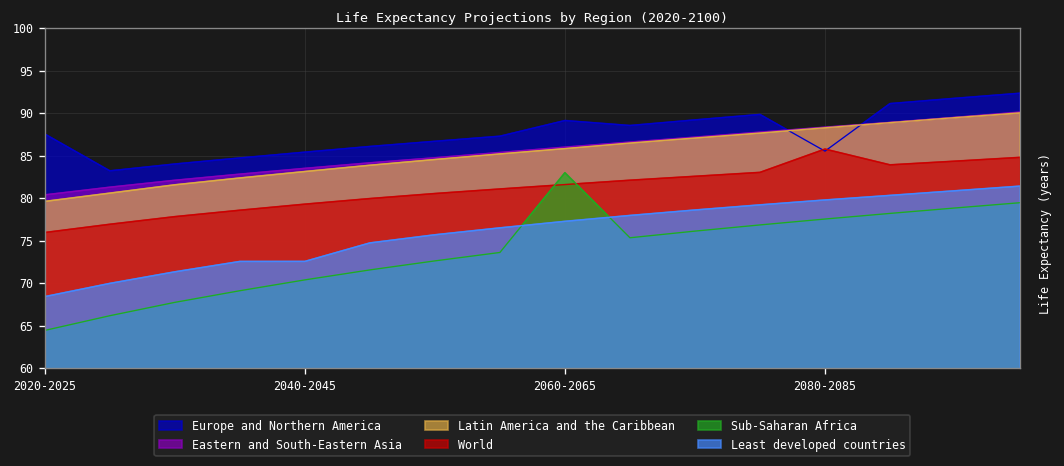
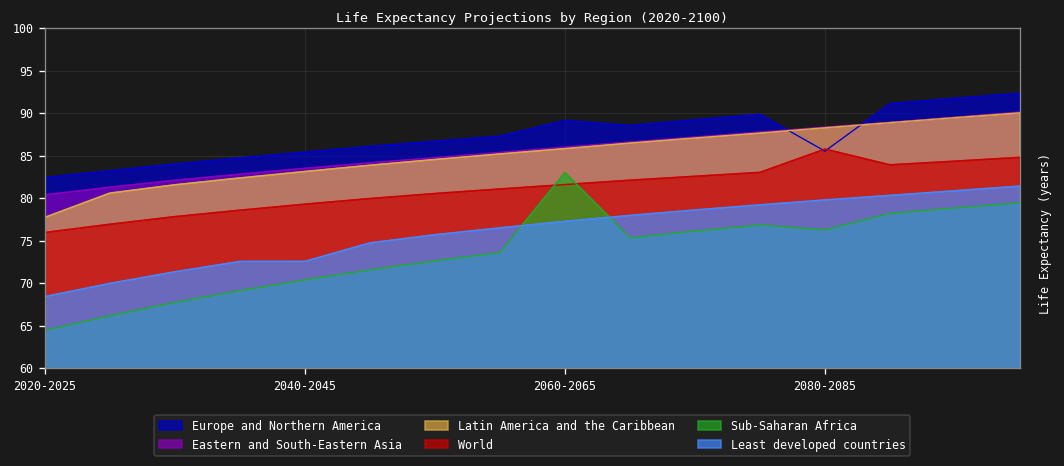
  {
    "Europe and Northern America": {
-     "2020-2025": 88,
+     "2020-2025": 82,
      "2040-2045": 85,
      "2060-2065": 89
    },
    "Eastern and South-Eastern Asia": {
      "2020-2025": 80,
      "2040-2045": 83
    },
    "Latin America and the Caribbean": {
-     "2020-2025": 80,
+     "2020-2025": 78,
      "2040-2045": 83
    },
    "World": {
      "2020-2025": 76,
      "2040-2045": 79,
      "2060-2065": 82
    },
    "Sub-Saharan Africa": {
      "2020-2025": 64,
      "2040-2045": 70,
      "2060-2065": 83,
-     "2080-2085": 78
+     "2080-2085": 76
    },
    "Least developed countries": {
      "2020-2025": 68,
      "2040-2045": 73,
      "2060-2065": 77,
      "2080-2085": 80
    }
  }
